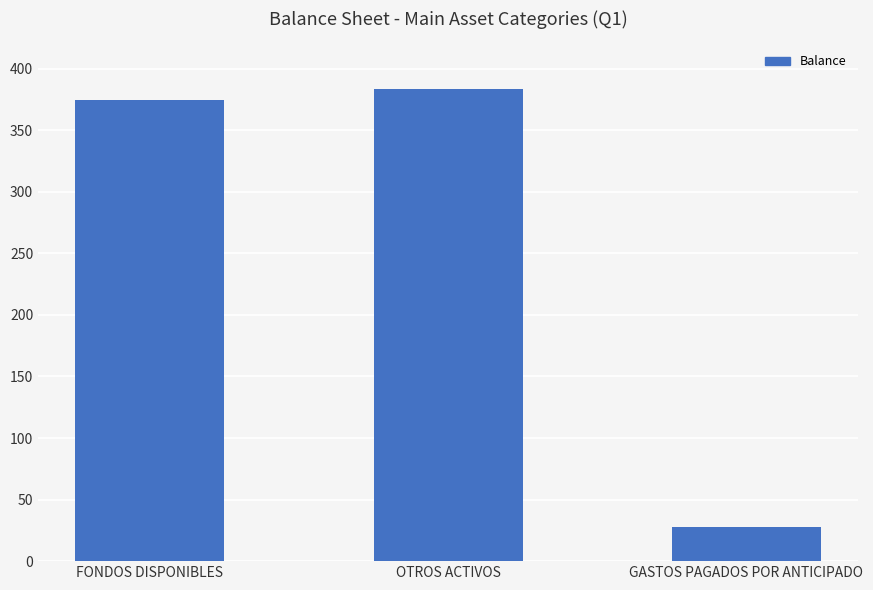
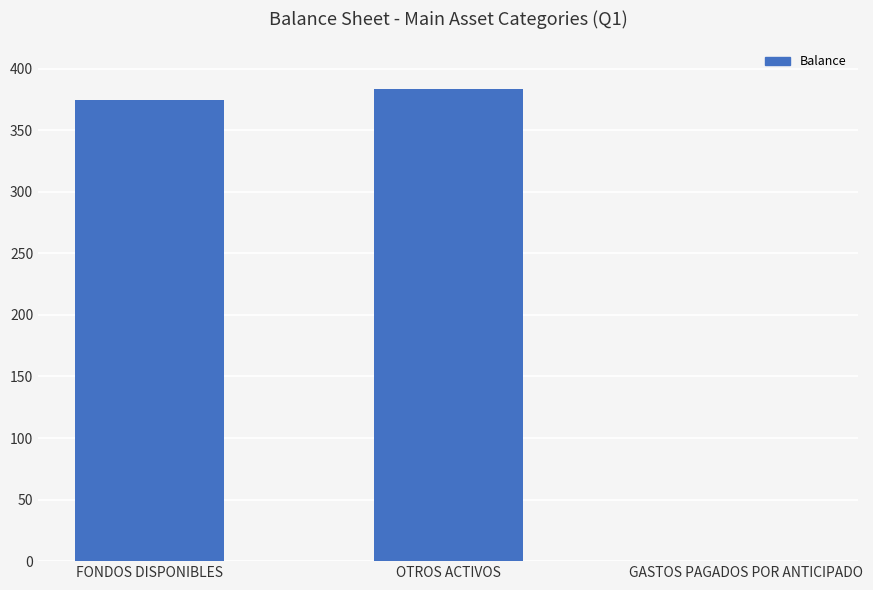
  {
    "FONDOS DISPONIBLES": 375,
    "OTROS ACTIVOS": 383,
-   "GASTOS PAGADOS POR ANTICIPADO": 28
+   "GASTOS PAGADOS POR ANTICIPADO": 0
  }
